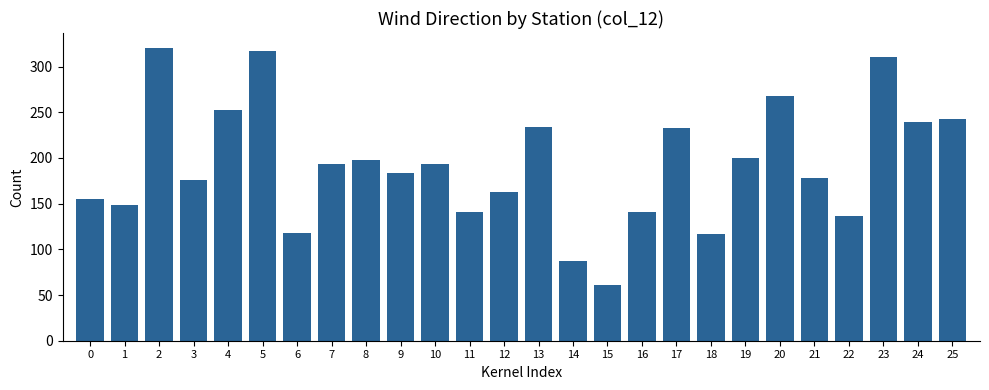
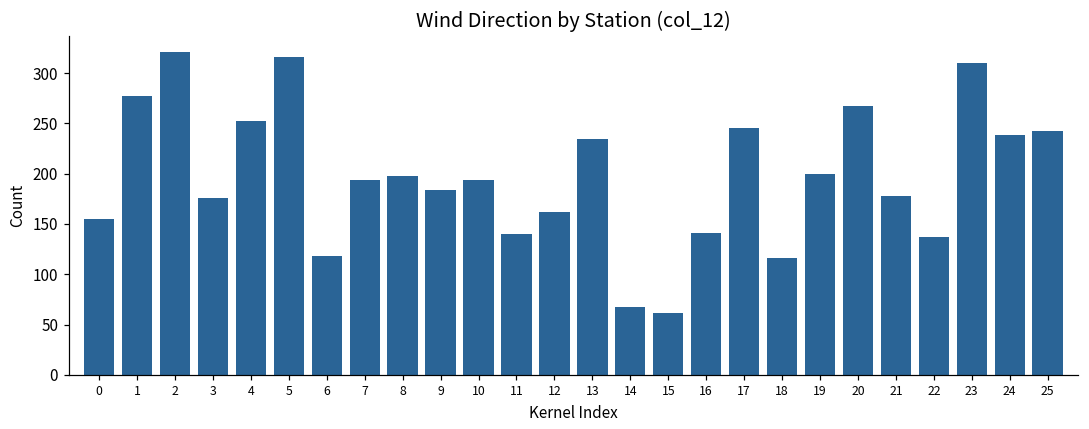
  {
    "0": 150,
-   "1": 150,
+   "1": 280,
    "2": 320,
    "3": 180,
    "4": 250,
    "5": 320,
    "6": 120,
    "7": 190,
    "8": 200,
    "9": 180,
    "10": 190,
    "11": 140,
    "12": 160,
    "13": 230,
-   "14": 90,
+   "14": 70,
    "15": 60,
    "16": 140,
-   "17": 230,
+   "17": 250,
    "18": 120,
    "19": 200,
    "20": 270,
    "21": 180,
    "22": 140,
    "23": 310,
    "24": 240,
    "25": 240
  }
